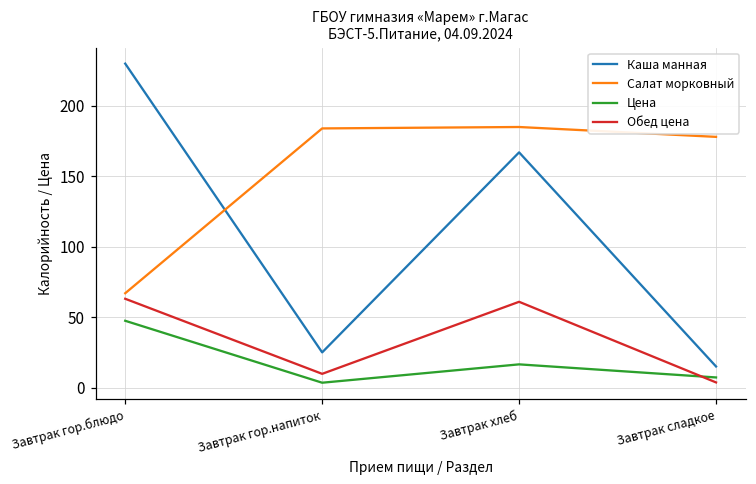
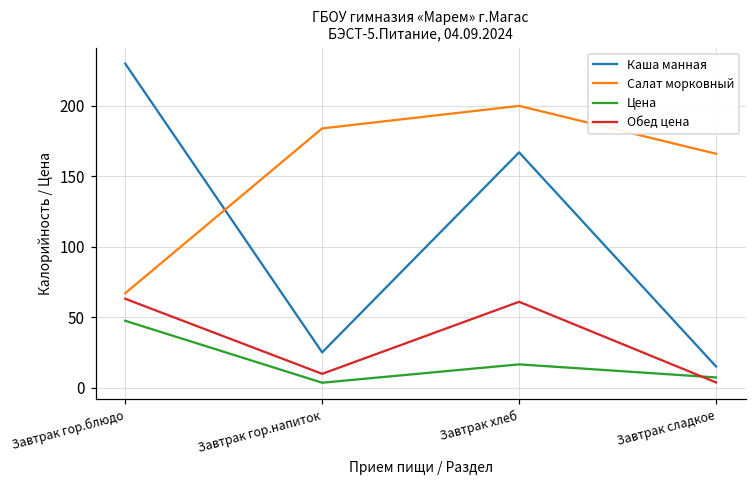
  {
    "Каша манная": {
      "Завтрак гор.блюдо": 230,
      "Завтрак гор.напиток": 25,
      "Завтрак хлеб": 167,
      "Завтрак сладкое": 15
    },
    "Салат морковный": {
      "Завтрак гор.блюдо": 67,
      "Завтрак гор.напиток": 184,
-     "Завтрак хлеб": 185,
-     "Завтрак сладкое": 178
+     "Завтрак хлеб": 200,
+     "Завтрак сладкое": 166
    },
    "Цена": {
      "Завтрак гор.блюдо": 47,
      "Завтрак гор.напиток": 3,
      "Завтрак хлеб": 17,
      "Завтрак сладкое": 7
    },
    "Обед цена": {
      "Завтрак гор.блюдо": 63,
      "Завтрак гор.напиток": 10,
      "Завтрак хлеб": 61,
      "Завтрак сладкое": 4
    }
  }
